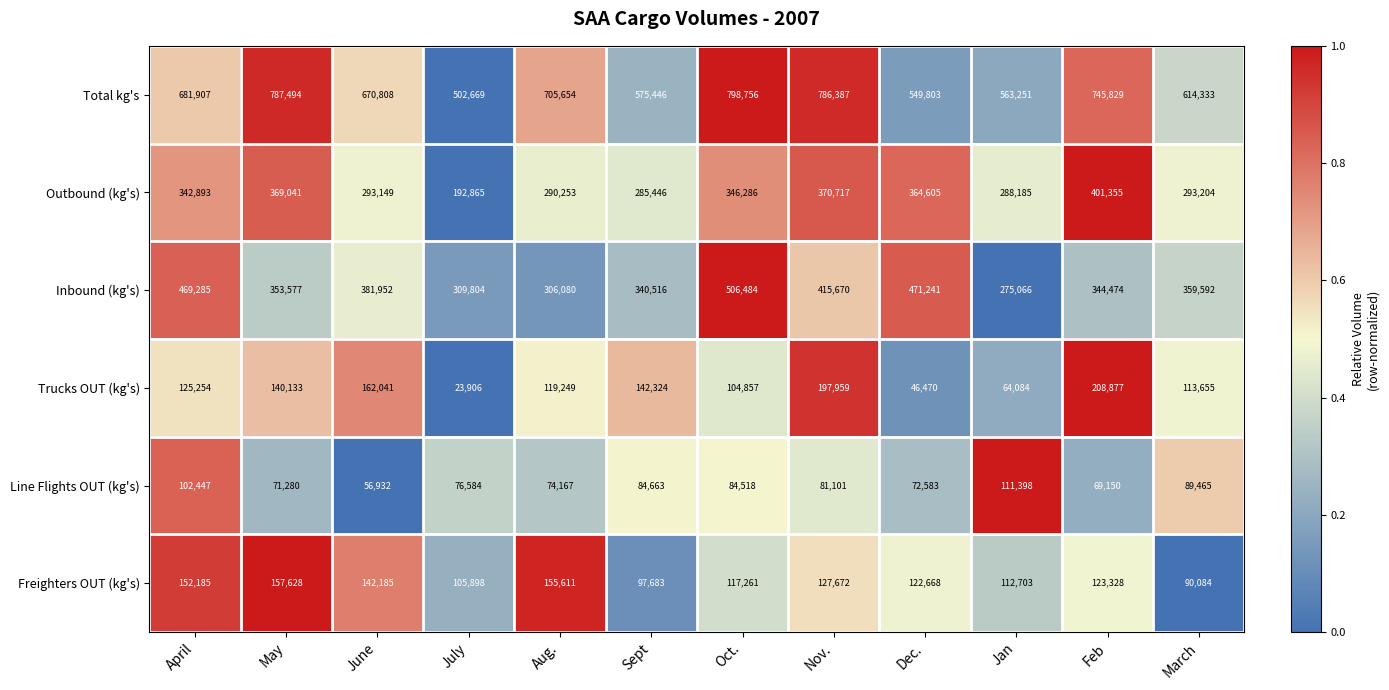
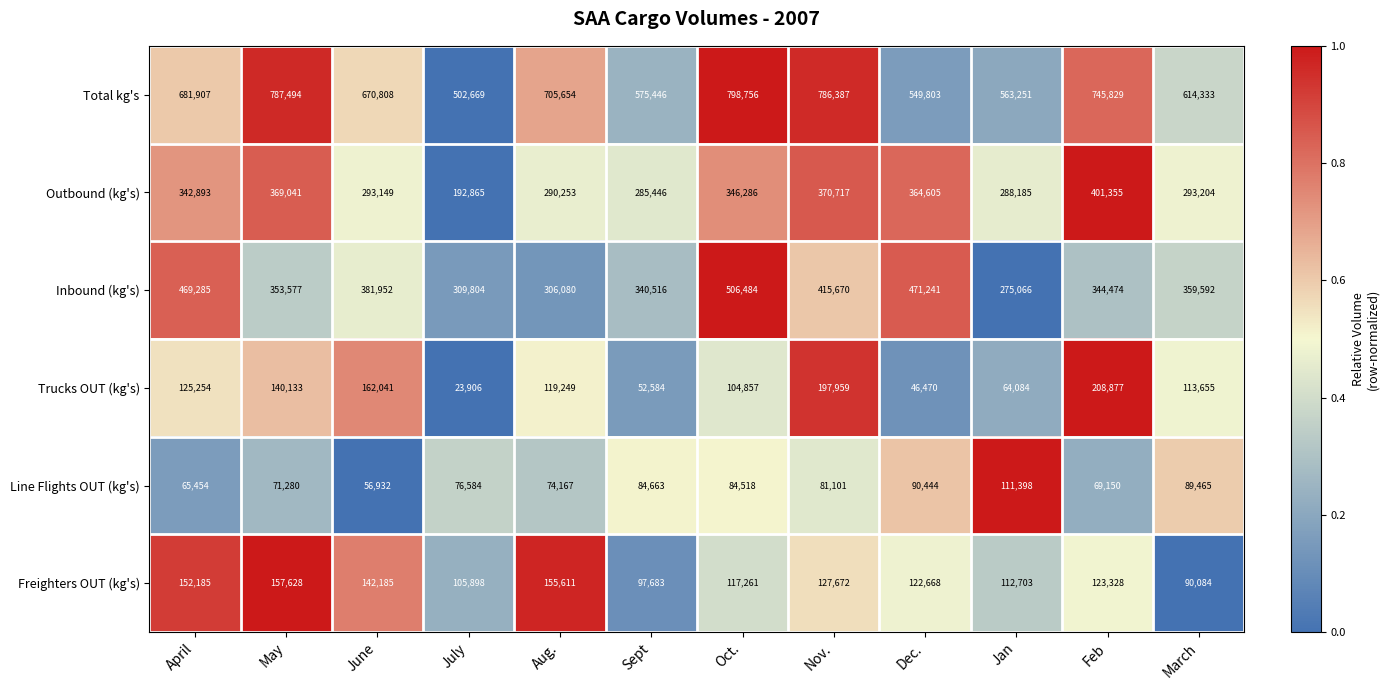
  {
    "Total kg's": {
      "April": "681,907",
      "May": "787,494",
      "June": "670,808",
      "July": "502,669",
      "Aug.": "705,654",
      "Sept": "575,446",
      "Oct.": "798,756",
      "Nov.": "786,387",
      "Dec.": "549,803",
      "Jan": "563,251",
      "Feb": "745,829",
      "March": "614,333"
    },
    "Outbound (kg's)": {
      "April": "342,893",
      "May": "369,041",
      "June": "293,149",
      "July": "192,865",
      "Aug.": "290,253",
      "Sept": "285,446",
      "Oct.": "346,286",
      "Nov.": "370,717",
      "Dec.": "364,605",
      "Jan": "288,185",
      "Feb": "401,355",
      "March": "293,204"
    },
    "Inbound (kg's)": {
      "April": "469,285",
      "May": "353,577",
      "June": "381,952",
      "July": "309,804",
      "Aug.": "306,080",
      "Sept": "340,516",
      "Oct.": "506,484",
      "Nov.": "415,670",
      "Dec.": "471,241",
      "Jan": "275,066",
      "Feb": "344,474",
      "March": "359,592"
    },
    "Trucks OUT (kg's)": {
      "April": "125,254",
      "May": "140,133",
      "June": "162,041",
      "July": "23,906",
      "Aug.": "119,249",
-     "Sept": "142,324",
+     "Sept": "52,584",
      "Oct.": "104,857",
      "Nov.": "197,959",
      "Dec.": "46,470",
      "Jan": "64,084",
      "Feb": "208,877",
      "March": "113,655"
    },
    "Line Flights OUT (kg's)": {
-     "April": "102,447",
+     "April": "65,454",
      "May": "71,280",
      "June": "56,932",
      "July": "76,584",
      "Aug.": "74,167",
      "Sept": "84,663",
      "Oct.": "84,518",
      "Nov.": "81,101",
-     "Dec.": "72,583",
+     "Dec.": "90,444",
      "Jan": "111,398",
      "Feb": "69,150",
      "March": "89,465"
    },
    "Freighters OUT (kg's)": {
      "April": "152,185",
      "May": "157,628",
      "June": "142,185",
      "July": "105,898",
      "Aug.": "155,611",
      "Sept": "97,683",
      "Oct.": "117,261",
      "Nov.": "127,672",
      "Dec.": "122,668",
      "Jan": "112,703",
      "Feb": "123,328",
      "March": "90,084"
    }
  }
